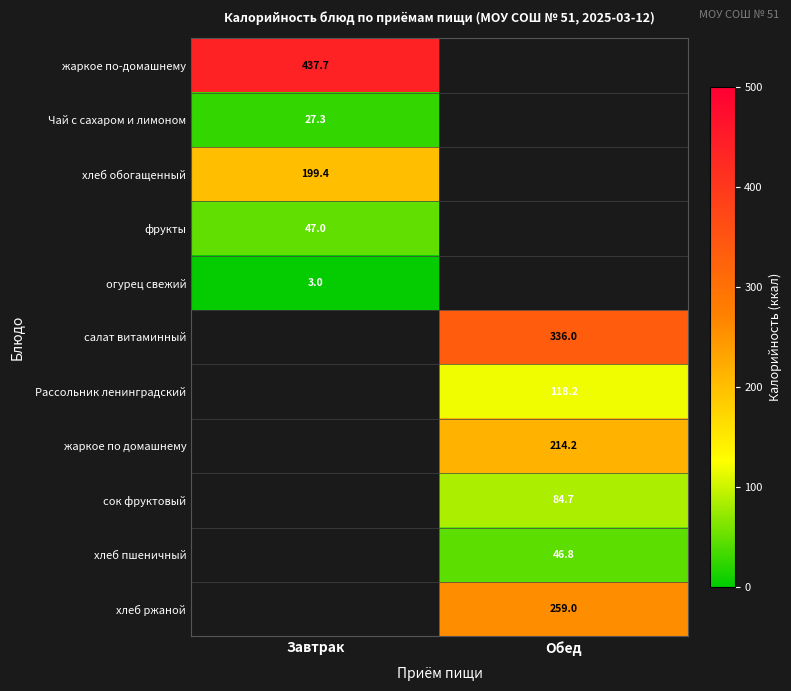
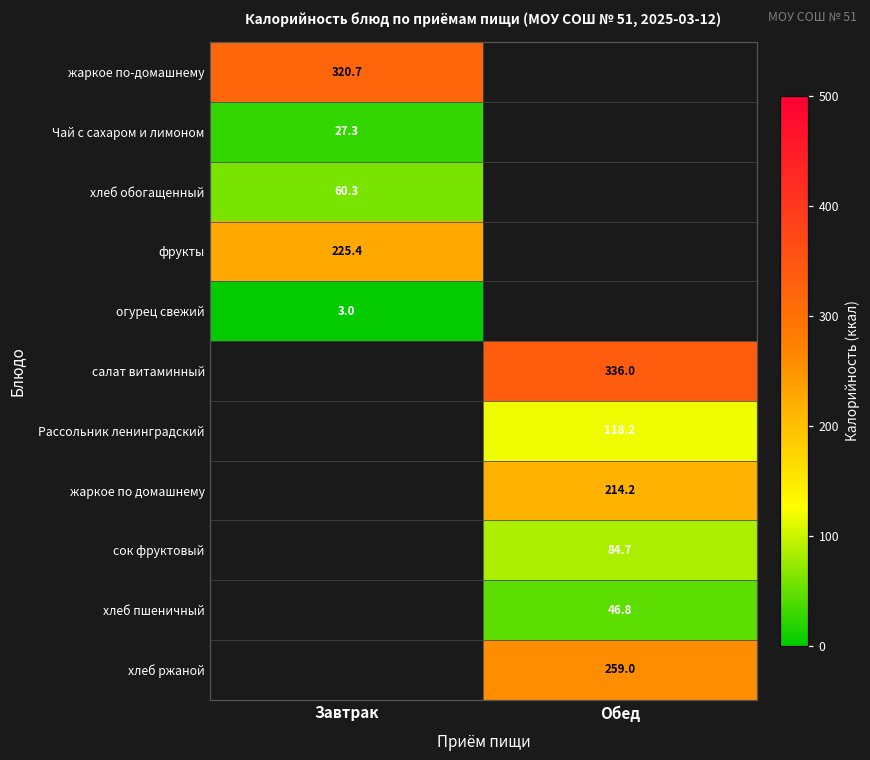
  {
    "жаркое по-домашнему": {
-     "Завтрак": 437.7
+     "Завтрак": 320.7
    },
    "Чай с сахаром и лимоном": {
      "Завтрак": 27.3
    },
    "хлеб обогащенный": {
-     "Завтрак": 199.4
+     "Завтрак": 60.3
    },
    "фрукты": {
-     "Завтрак": 47.0
+     "Завтрак": 225.4
    },
    "огурец свежий": {
      "Завтрак": 3.0
    },
    "салат витаминный": {
      "Обед": 336.0
    },
    "Рассольник ленинградский": {
      "Обед": 118.2
    },
    "жаркое по домашнему": {
      "Обед": 214.2
    },
    "сок фруктовый": {
      "Обед": 84.7
    },
    "хлеб пшеничный": {
      "Обед": 46.8
    },
    "хлеб ржаной": {
      "Обед": 259.0
    }
  }
